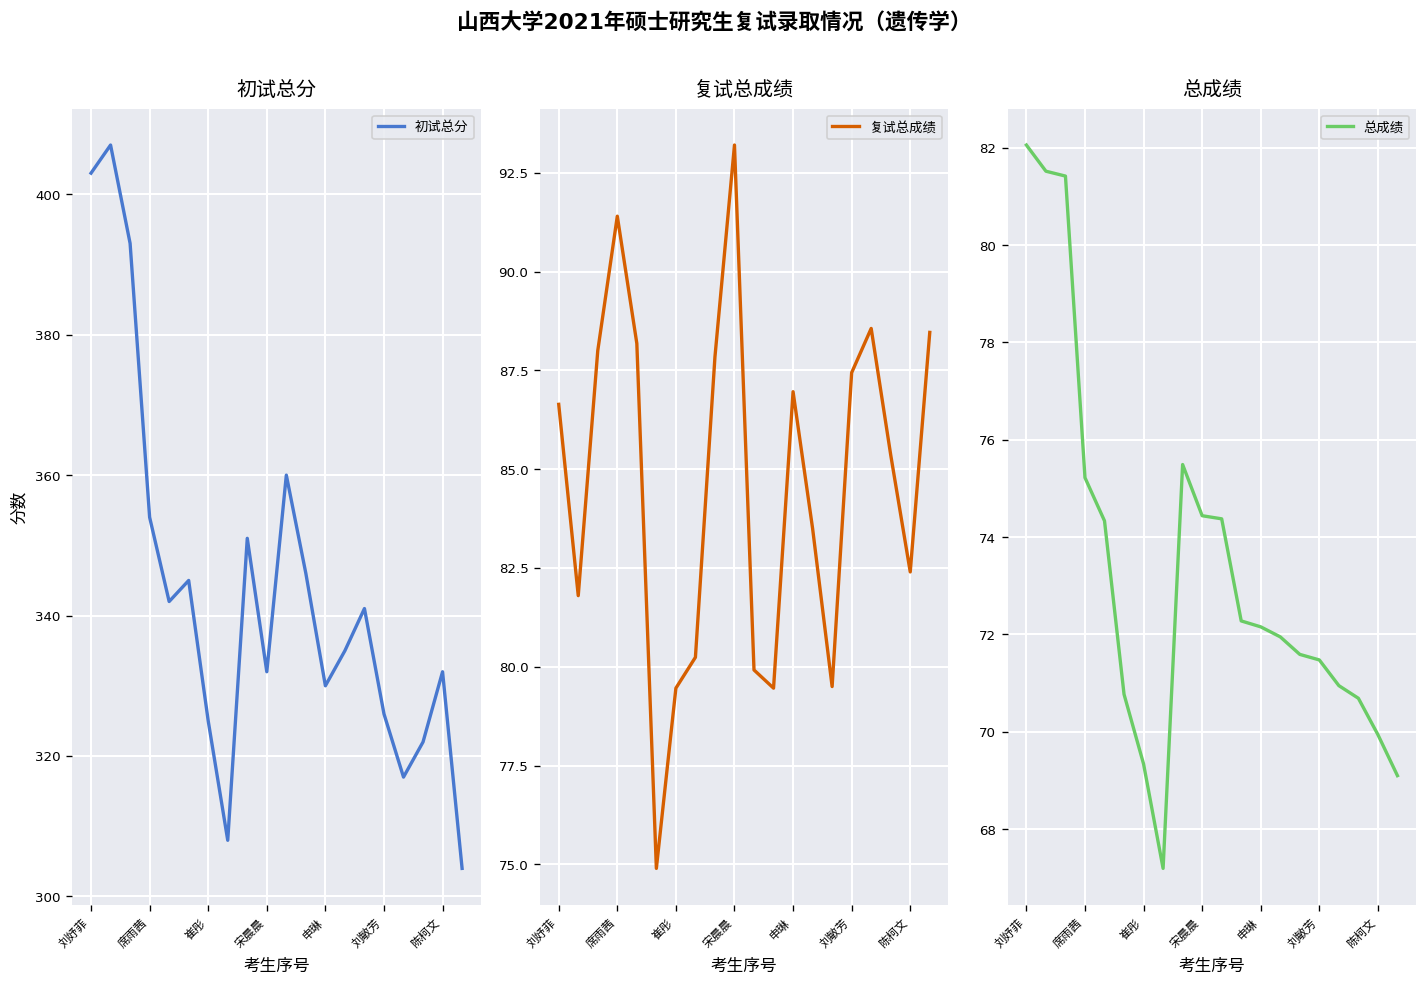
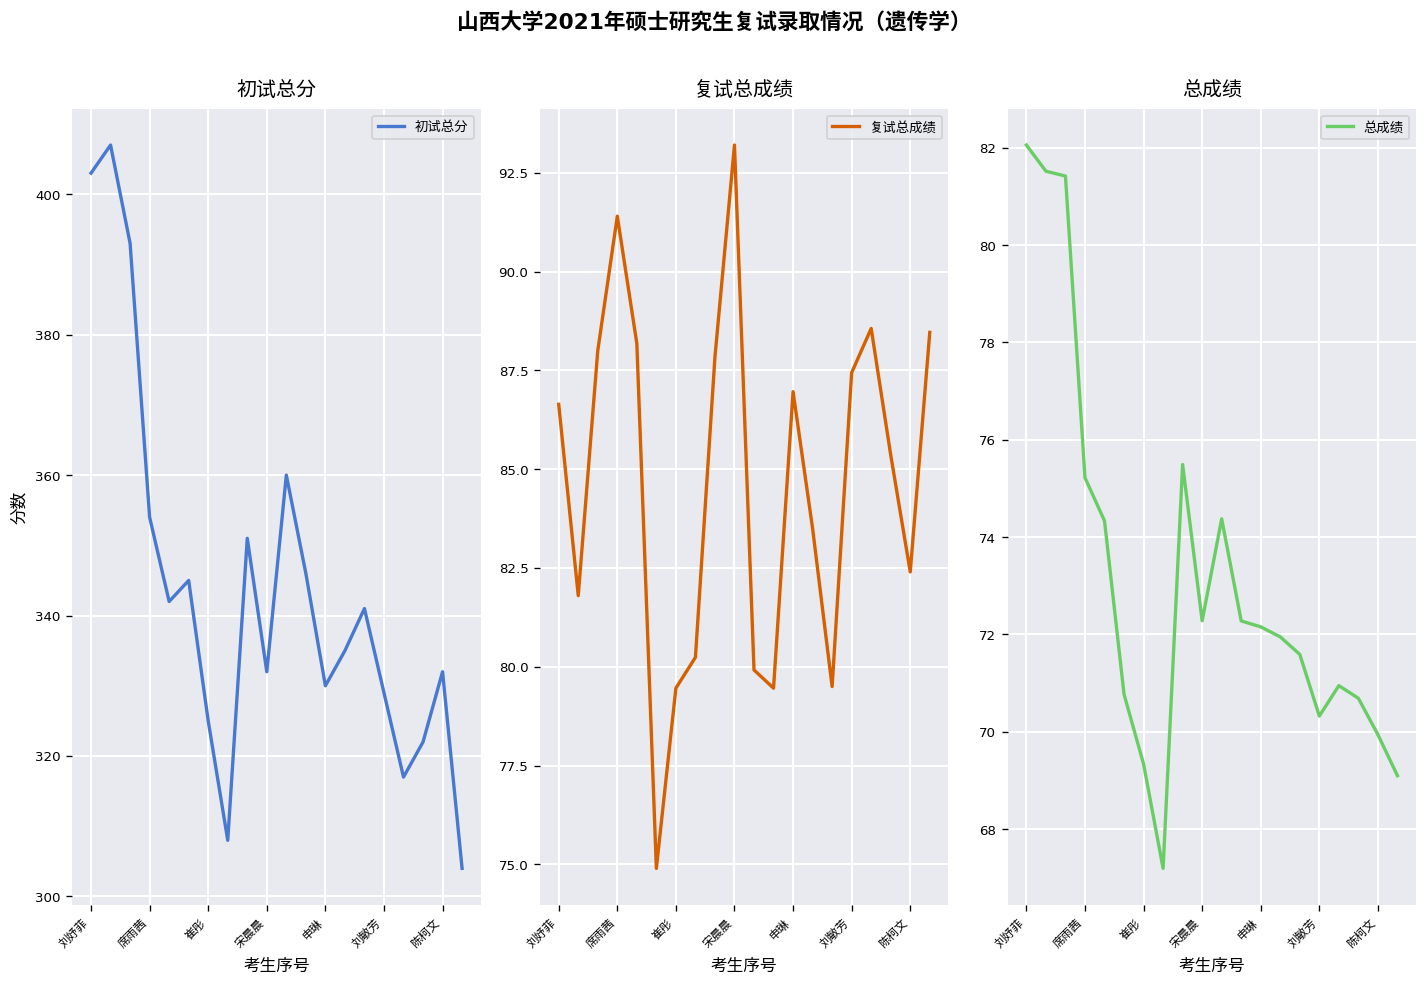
  {
    "初试总分": {
      "刘妤菲": 403,
      "席雨茜": 354,
      "崔彤": 325,
      "宋晨晨": 332,
      "申琳": 330,
-     "刘敏芳": 326,
+     "刘敏芳": 329,
      "陈柯文": 332
    },
    "复试总成绩": {
      "刘妤菲": 86.6,
      "席雨茜": 91.4,
      "崔彤": 79.5,
      "宋晨晨": 93.2,
      "申琳": 87.0,
      "刘敏芳": 87.4,
      "陈柯文": 82.4
    },
    "总成绩": {
      "刘妤菲": 82.1,
      "席雨茜": 75.2,
      "崔彤": 69.3,
-     "宋晨晨": 74.4,
+     "宋晨晨": 72.3,
      "申琳": 72.2,
-     "刘敏芳": 71.5,
+     "刘敏芳": 70.3,
      "陈柯文": 69.9
    }
  }
